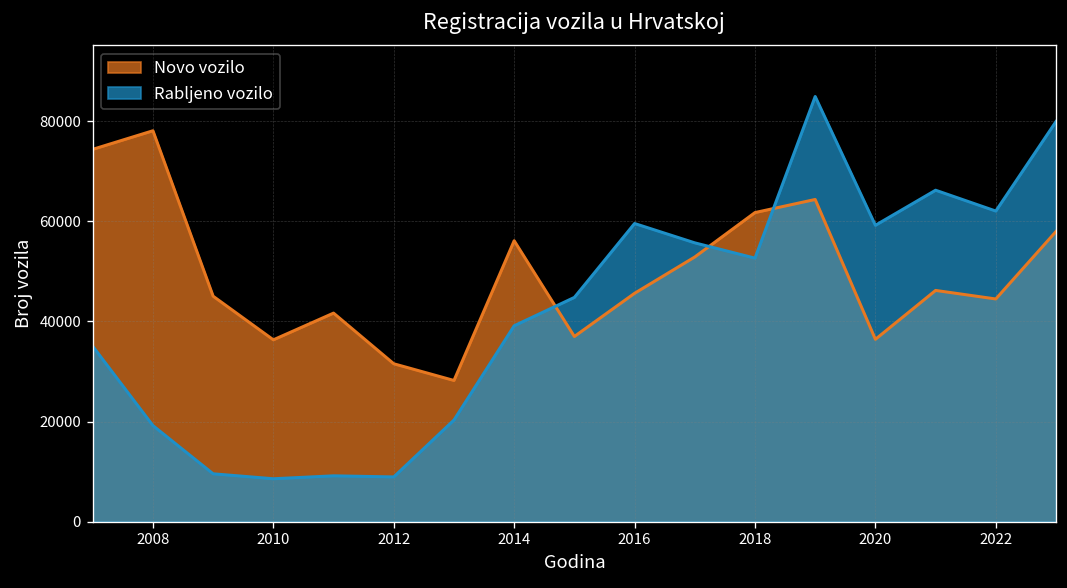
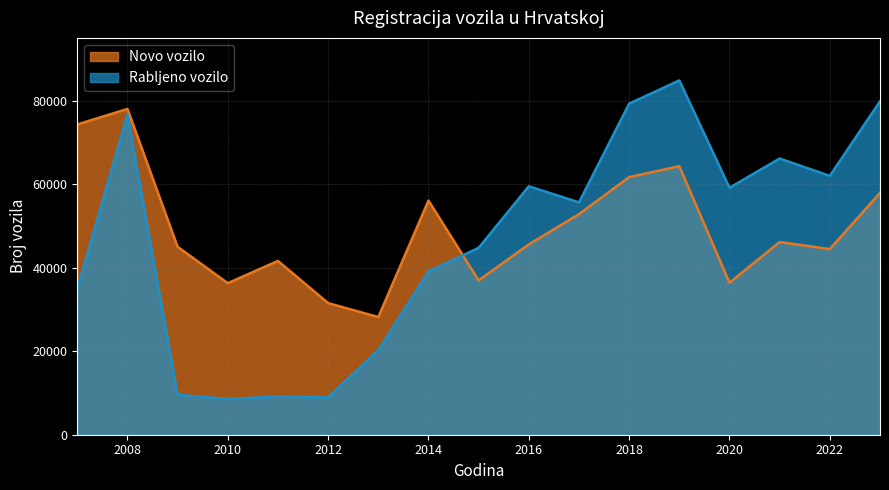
  {
    "Novo vozilo": {
      "2008": 78000,
      "2010": 36000,
      "2012": 32000,
      "2014": 56000,
      "2016": 46000,
      "2018": 62000,
      "2020": 36000,
      "2022": 44000
    },
    "Rabljeno vozilo": {
-     "2008": 19000,
+     "2008": 77000,
      "2010": 9000,
      "2012": 9000,
      "2014": 39000,
      "2016": 60000,
-     "2018": 53000,
+     "2018": 79000,
      "2020": 59000,
      "2022": 62000
    }
  }
